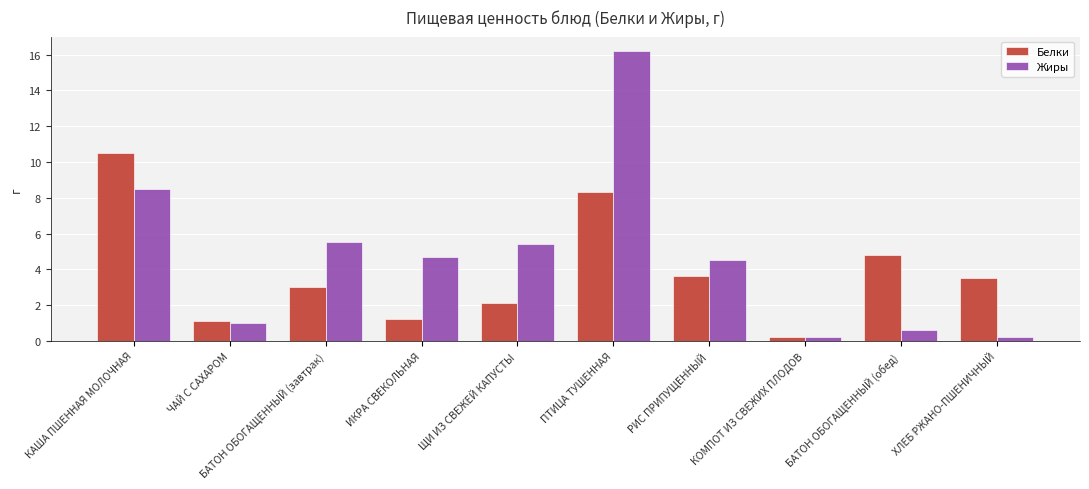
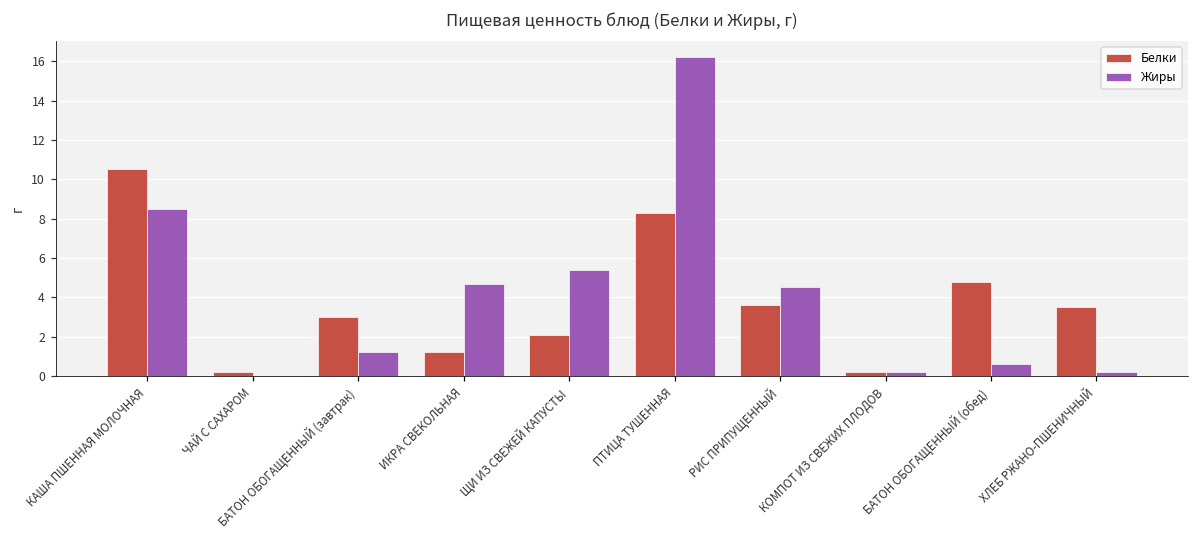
  {
    "Белки": {
      "КАША ПШЕННАЯ МОЛОЧНАЯ": 10.5,
-     "ЧАЙ С САХАРОМ": 1.1,
+     "ЧАЙ С САХАРОМ": 0.2,
      "БАТОН ОБОГАЩЕННЫЙ (завтрак)": 3.0,
      "ИКРА СВЕКОЛЬНАЯ": 1.2,
      "ЩИ ИЗ СВЕЖЕЙ КАПУСТЫ": 2.1,
      "ПТИЦА ТУШЕННАЯ": 8.3,
      "РИС ПРИПУЩЕННЫЙ": 3.6,
      "КОМПОТ ИЗ СВЕЖИХ ПЛОДОВ": 0.2,
      "БАТОН ОБОГАЩЕННЫЙ (обед)": 4.8,
      "ХЛЕБ РЖАНО-ПШЕНИЧНЫЙ": 3.5
    },
    "Жиры": {
      "КАША ПШЕННАЯ МОЛОЧНАЯ": 8.5,
-     "ЧАЙ С САХАРОМ": 1,
-     "БАТОН ОБОГАЩЕННЫЙ (завтрак)": 5.5,
+     "ЧАЙ С САХАРОМ": 0,
+     "БАТОН ОБОГАЩЕННЫЙ (завтрак)": 1.2,
      "ИКРА СВЕКОЛЬНАЯ": 4.7,
      "ЩИ ИЗ СВЕЖЕЙ КАПУСТЫ": 5.4,
      "ПТИЦА ТУШЕННАЯ": 16.2,
      "РИС ПРИПУЩЕННЫЙ": 4.5,
      "КОМПОТ ИЗ СВЕЖИХ ПЛОДОВ": 0.2,
      "БАТОН ОБОГАЩЕННЫЙ (обед)": 0.6,
      "ХЛЕБ РЖАНО-ПШЕНИЧНЫЙ": 0.2
    }
  }
